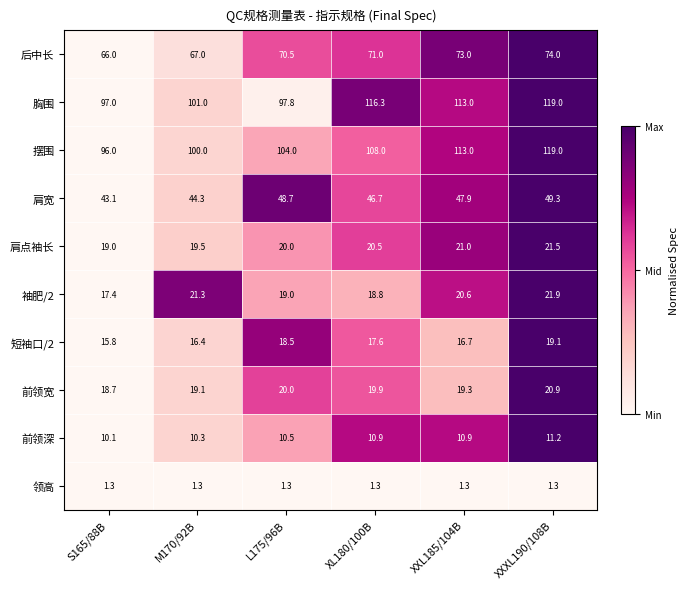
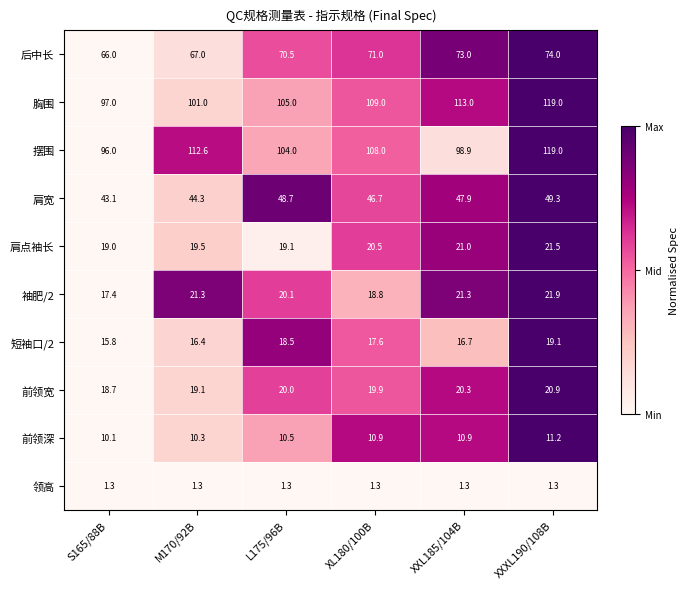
  {
    "后中长": {
      "S165/88B": 66.0,
      "M170/92B": 67.0,
      "L175/96B": 70.5,
      "XL180/100B": 71.0,
      "XXL185/104B": 73.0,
      "XXXL190/108B": 74.0
    },
    "胸围": {
      "S165/88B": 97.0,
      "M170/92B": 101.0,
-     "L175/96B": 97.8,
-     "XL180/100B": 116.3,
+     "L175/96B": 105.0,
+     "XL180/100B": 109.0,
      "XXL185/104B": 113.0,
      "XXXL190/108B": 119.0
    },
    "摆围": {
      "S165/88B": 96.0,
-     "M170/92B": 100.0,
+     "M170/92B": 112.6,
      "L175/96B": 104.0,
      "XL180/100B": 108.0,
-     "XXL185/104B": 113.0,
+     "XXL185/104B": 98.9,
      "XXXL190/108B": 119.0
    },
    "肩宽": {
      "S165/88B": 43.1,
      "M170/92B": 44.3,
      "L175/96B": 48.7,
      "XL180/100B": 46.7,
      "XXL185/104B": 47.9,
      "XXXL190/108B": 49.3
    },
    "肩点袖长": {
      "S165/88B": 19.0,
      "M170/92B": 19.5,
-     "L175/96B": 20.0,
+     "L175/96B": 19.1,
      "XL180/100B": 20.5,
      "XXL185/104B": 21.0,
      "XXXL190/108B": 21.5
    },
    "袖肥/2": {
      "S165/88B": 17.4,
      "M170/92B": 21.3,
-     "L175/96B": 19.0,
+     "L175/96B": 20.1,
      "XL180/100B": 18.8,
-     "XXL185/104B": 20.6,
+     "XXL185/104B": 21.3,
      "XXXL190/108B": 21.9
    },
    "短袖口/2": {
      "S165/88B": 15.8,
      "M170/92B": 16.4,
      "L175/96B": 18.5,
      "XL180/100B": 17.6,
      "XXL185/104B": 16.7,
      "XXXL190/108B": 19.1
    },
    "前领宽": {
      "S165/88B": 18.7,
      "M170/92B": 19.1,
      "L175/96B": 20.0,
      "XL180/100B": 19.9,
-     "XXL185/104B": 19.3,
+     "XXL185/104B": 20.3,
      "XXXL190/108B": 20.9
    },
    "前领深": {
      "S165/88B": 10.1,
      "M170/92B": 10.3,
      "L175/96B": 10.5,
      "XL180/100B": 10.9,
      "XXL185/104B": 10.9,
      "XXXL190/108B": 11.2
    },
    "领高": {
      "S165/88B": 1.3,
      "M170/92B": 1.3,
      "L175/96B": 1.3,
      "XL180/100B": 1.3,
      "XXL185/104B": 1.3,
      "XXXL190/108B": 1.3
    }
  }
